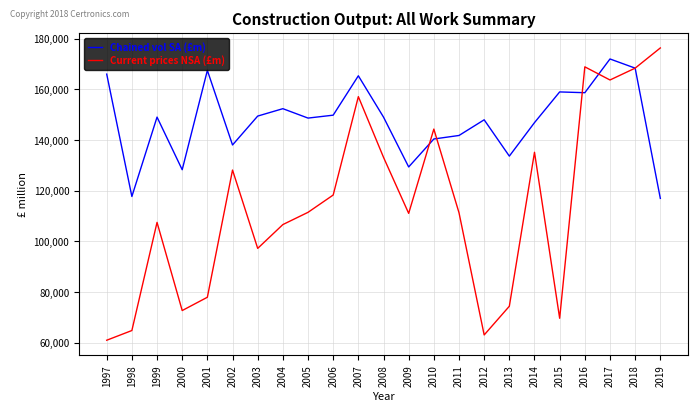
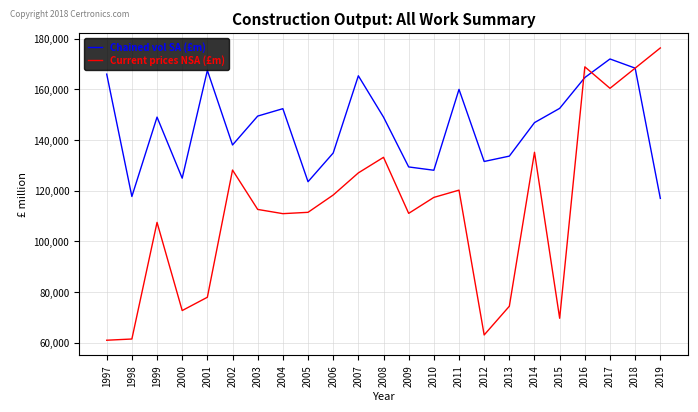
  {
    "Chained vol SA (£m)": {
      "1997": "166,000",
      "1998": "118,000",
      "1999": "149,000",
-     "2000": "128,000",
+     "2000": "125,000",
      "2001": "168,000",
      "2002": "138,000",
      "2003": "149,000",
      "2004": "152,000",
-     "2005": "149,000",
-     "2006": "150,000",
+     "2005": "124,000",
+     "2006": "135,000",
      "2007": "165,000",
      "2008": "149,000",
      "2009": "129,000",
-     "2010": "140,000",
-     "2011": "142,000",
-     "2012": "148,000",
+     "2010": "128,000",
+     "2011": "160,000",
+     "2012": "132,000",
      "2013": "134,000",
      "2014": "147,000",
-     "2015": "159,000",
-     "2016": "159,000",
+     "2015": "153,000",
+     "2016": "165,000",
      "2017": "172,000",
      "2019": "117,000"
    },
    "Current prices NSA (£m)": {
      "1997": "61,000",
-     "1998": "65,000",
+     "1998": "61,000",
      "1999": "108,000",
      "2000": "73,000",
      "2001": "78,000",
      "2002": "128,000",
-     "2003": "97,000",
-     "2004": "107,000",
+     "2003": "113,000",
+     "2004": "111,000",
      "2005": "111,000",
      "2006": "118,000",
-     "2007": "157,000",
+     "2007": "127,000",
      "2008": "133,000",
      "2009": "111,000",
-     "2010": "144,000",
-     "2011": "111,000",
+     "2010": "117,000",
+     "2011": "120,000",
      "2012": "63,000",
      "2013": "74,000",
      "2014": "135,000",
      "2015": "70,000",
      "2016": "169,000",
-     "2017": "164,000",
+     "2017": "160,000",
      "2019": "176,000"
    }
  }
